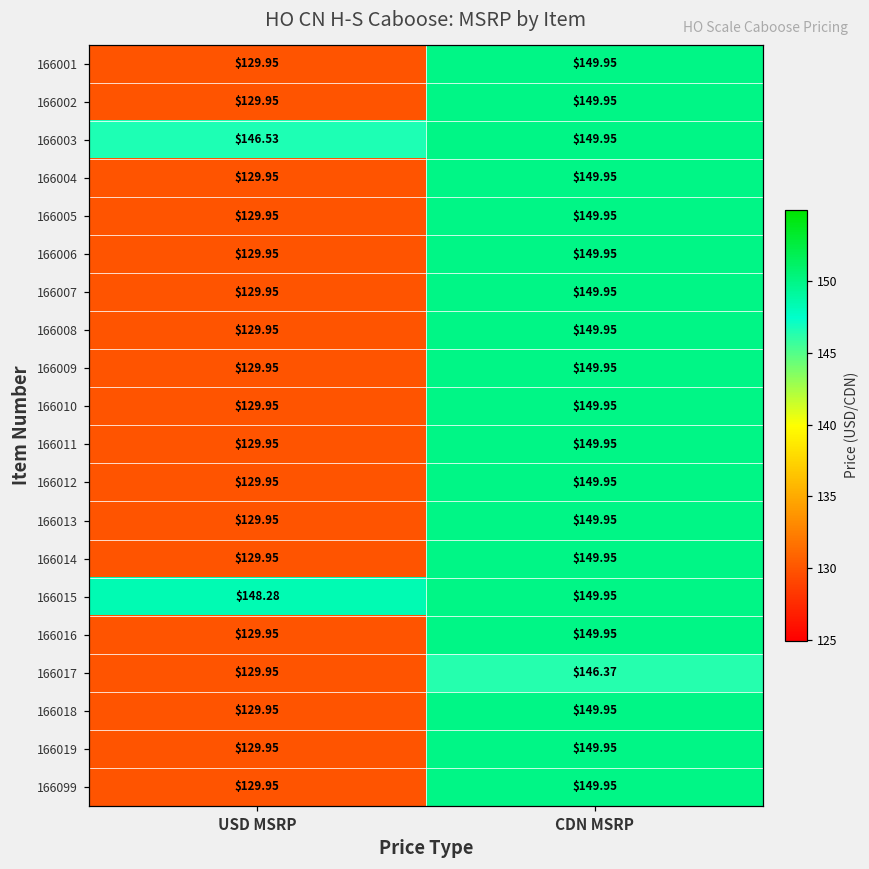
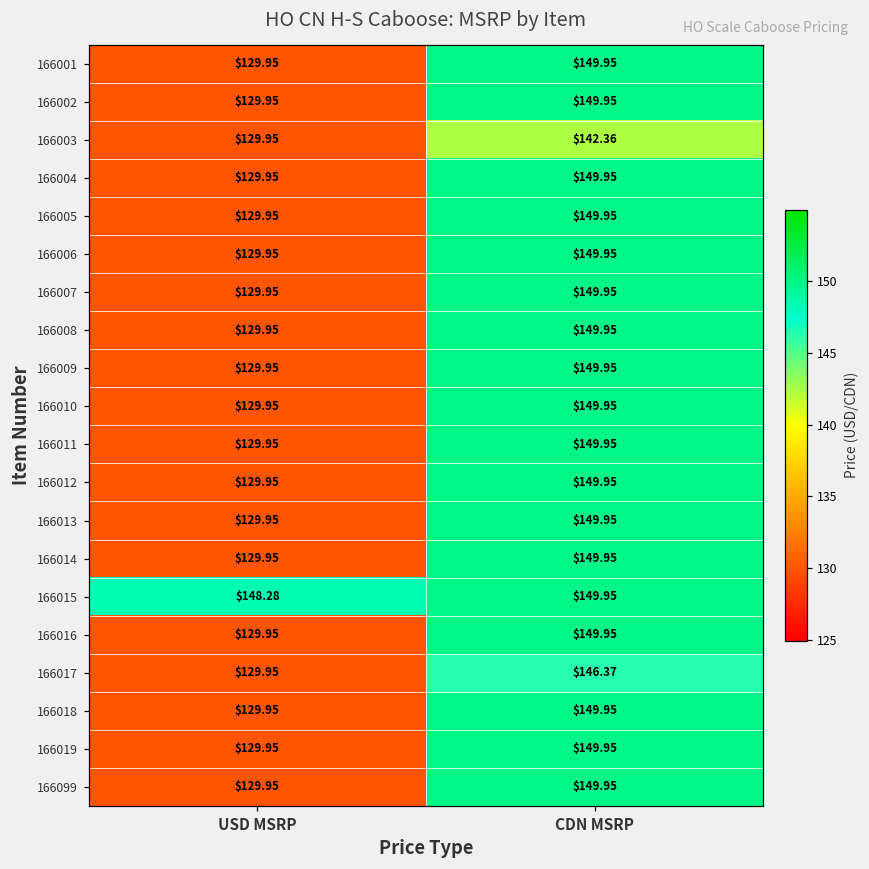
  {
    "166001": {
      "USD MSRP": "$129.95",
      "CDN MSRP": "$149.95"
    },
    "166002": {
      "USD MSRP": "$129.95",
      "CDN MSRP": "$149.95"
    },
    "166003": {
-     "USD MSRP": "$146.53",
-     "CDN MSRP": "$149.95"
+     "USD MSRP": "$129.95",
+     "CDN MSRP": "$142.36"
    },
    "166004": {
      "USD MSRP": "$129.95",
      "CDN MSRP": "$149.95"
    },
    "166005": {
      "USD MSRP": "$129.95",
      "CDN MSRP": "$149.95"
    },
    "166006": {
      "USD MSRP": "$129.95",
      "CDN MSRP": "$149.95"
    },
    "166007": {
      "USD MSRP": "$129.95",
      "CDN MSRP": "$149.95"
    },
    "166008": {
      "USD MSRP": "$129.95",
      "CDN MSRP": "$149.95"
    },
    "166009": {
      "USD MSRP": "$129.95",
      "CDN MSRP": "$149.95"
    },
    "166010": {
      "USD MSRP": "$129.95",
      "CDN MSRP": "$149.95"
    },
    "166011": {
      "USD MSRP": "$129.95",
      "CDN MSRP": "$149.95"
    },
    "166012": {
      "USD MSRP": "$129.95",
      "CDN MSRP": "$149.95"
    },
    "166013": {
      "USD MSRP": "$129.95",
      "CDN MSRP": "$149.95"
    },
    "166014": {
      "USD MSRP": "$129.95",
      "CDN MSRP": "$149.95"
    },
    "166015": {
      "USD MSRP": "$148.28",
      "CDN MSRP": "$149.95"
    },
    "166016": {
      "USD MSRP": "$129.95",
      "CDN MSRP": "$149.95"
    },
    "166017": {
      "USD MSRP": "$129.95",
      "CDN MSRP": "$146.37"
    },
    "166018": {
      "USD MSRP": "$129.95",
      "CDN MSRP": "$149.95"
    },
    "166019": {
      "USD MSRP": "$129.95",
      "CDN MSRP": "$149.95"
    },
    "166099": {
      "USD MSRP": "$129.95",
      "CDN MSRP": "$149.95"
    }
  }
